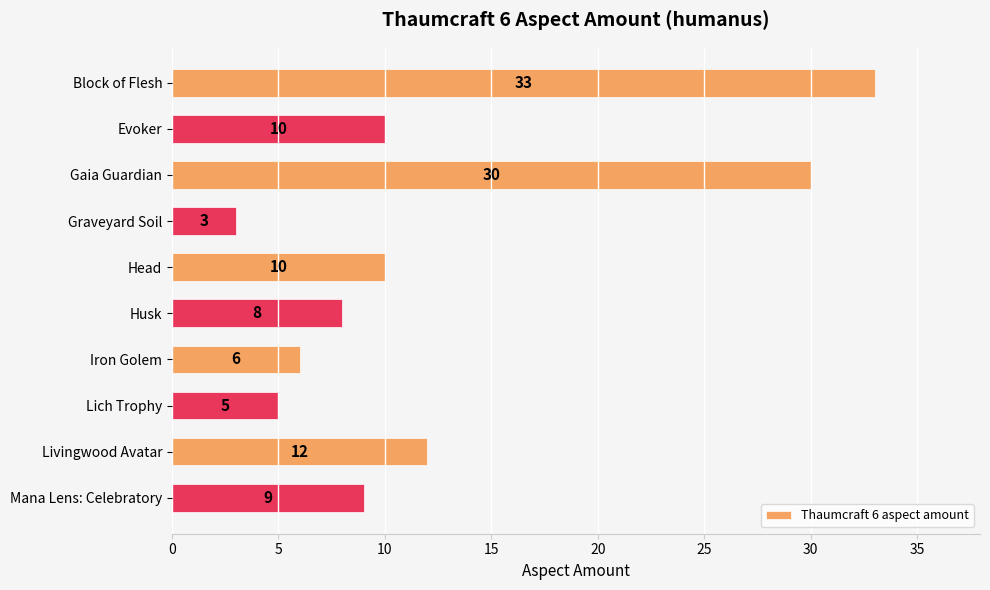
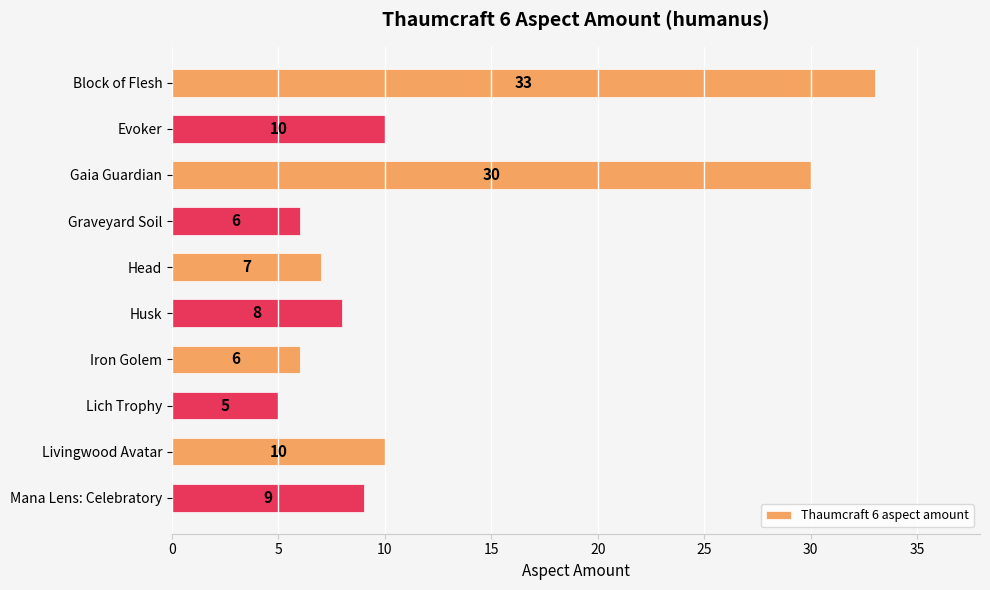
  {
    "Block of Flesh": 33,
    "Evoker": 10,
    "Gaia Guardian": 30,
-   "Graveyard Soil": 3,
-   "Head": 10,
+   "Graveyard Soil": 6,
+   "Head": 7,
    "Husk": 8,
    "Iron Golem": 6,
    "Lich Trophy": 5,
-   "Livingwood Avatar": 12,
+   "Livingwood Avatar": 10,
    "Mana Lens: Celebratory": 9
  }
